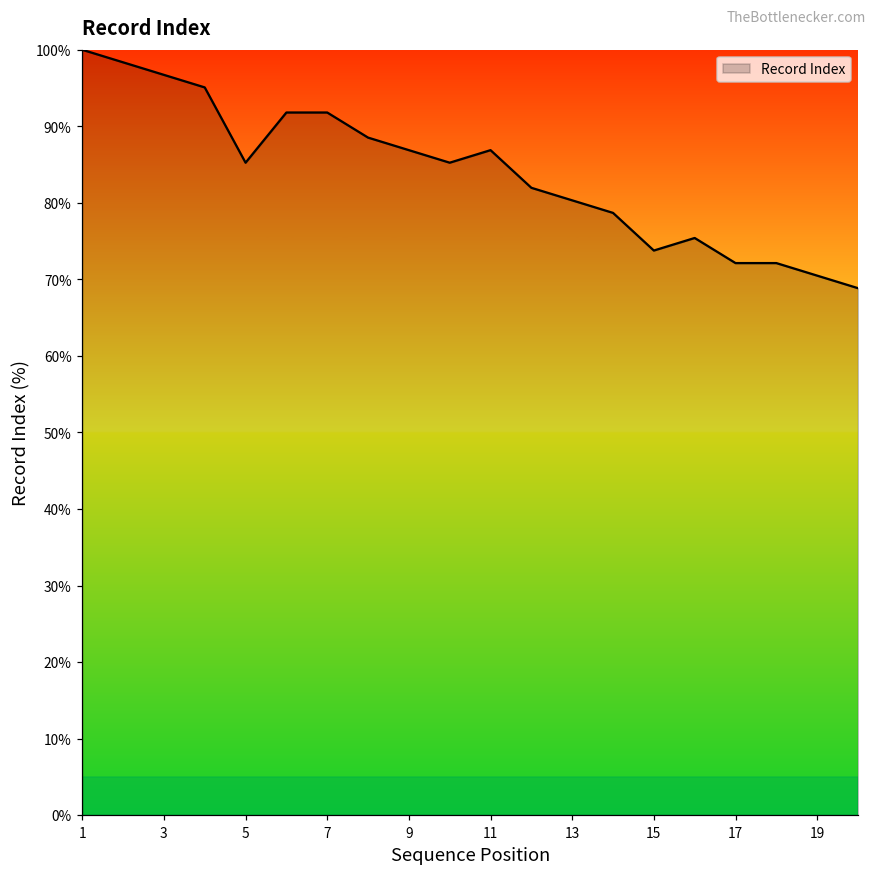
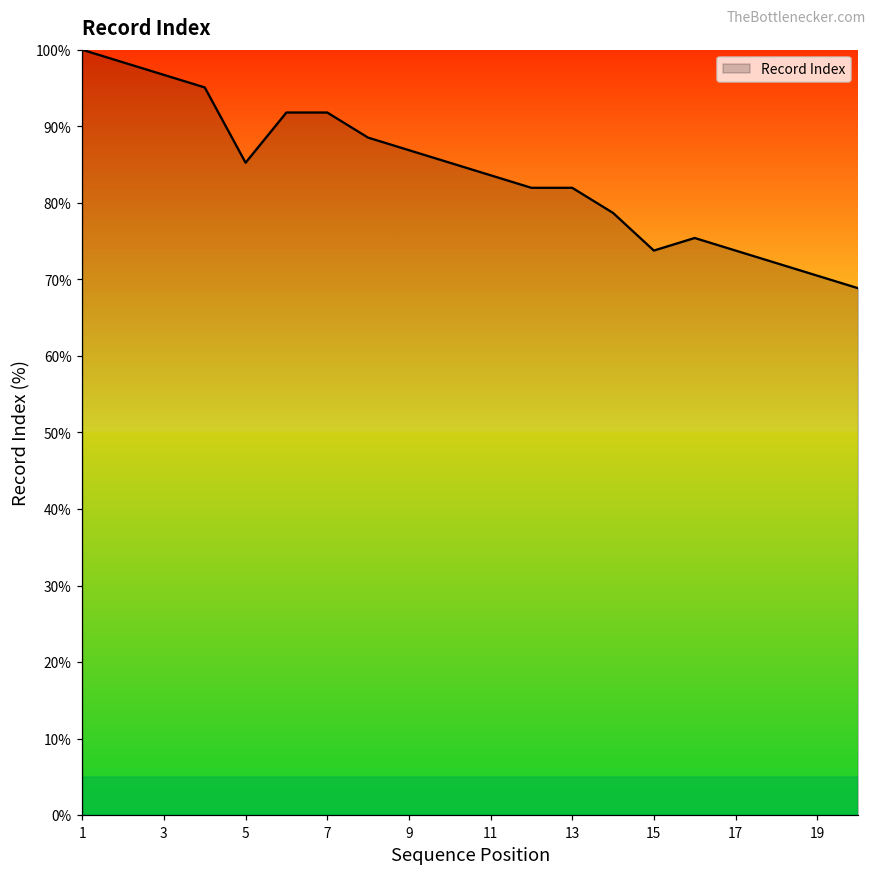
  {
    "1": "100%",
    "3": "97%",
    "5": "85%",
    "7": "92%",
    "9": "87%",
-   "11": "87%",
-   "13": "80%",
+   "11": "84%",
+   "13": "82%",
    "15": "74%",
-   "17": "72%",
+   "17": "74%",
    "19": "70%"
  }
